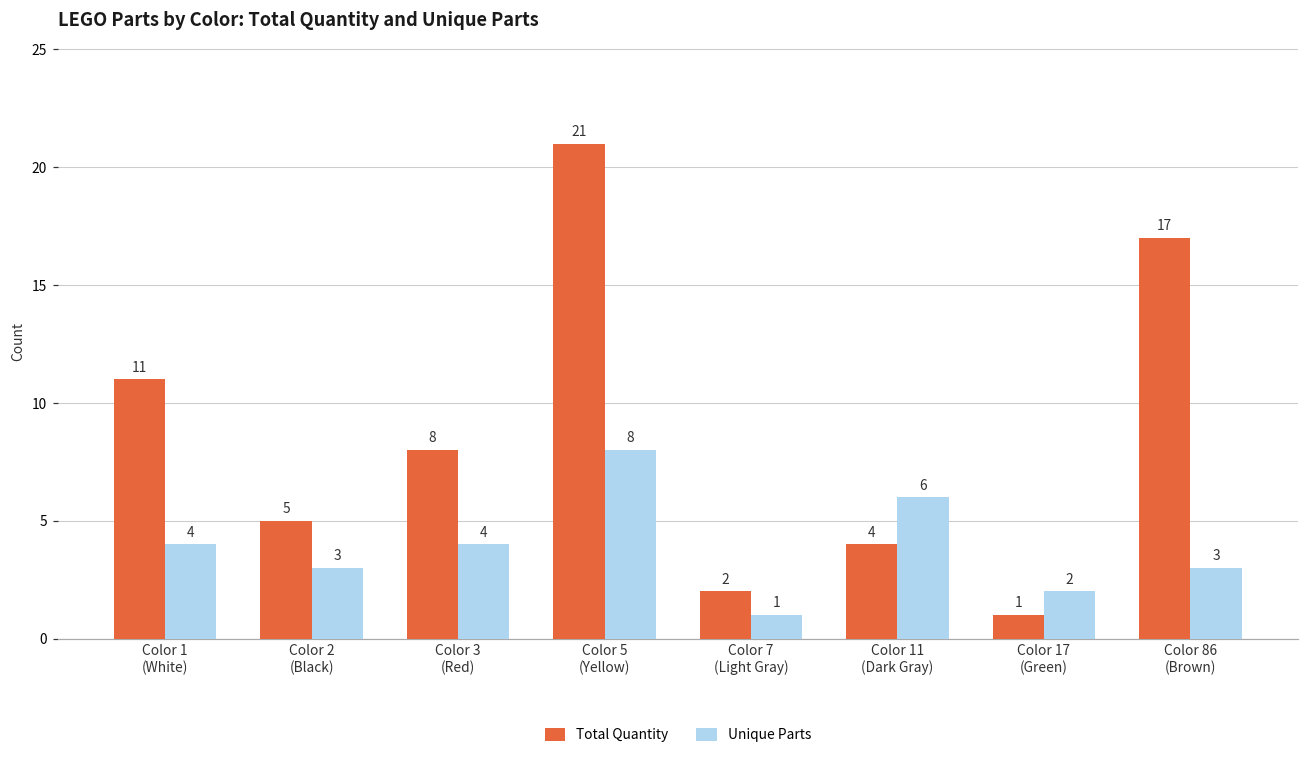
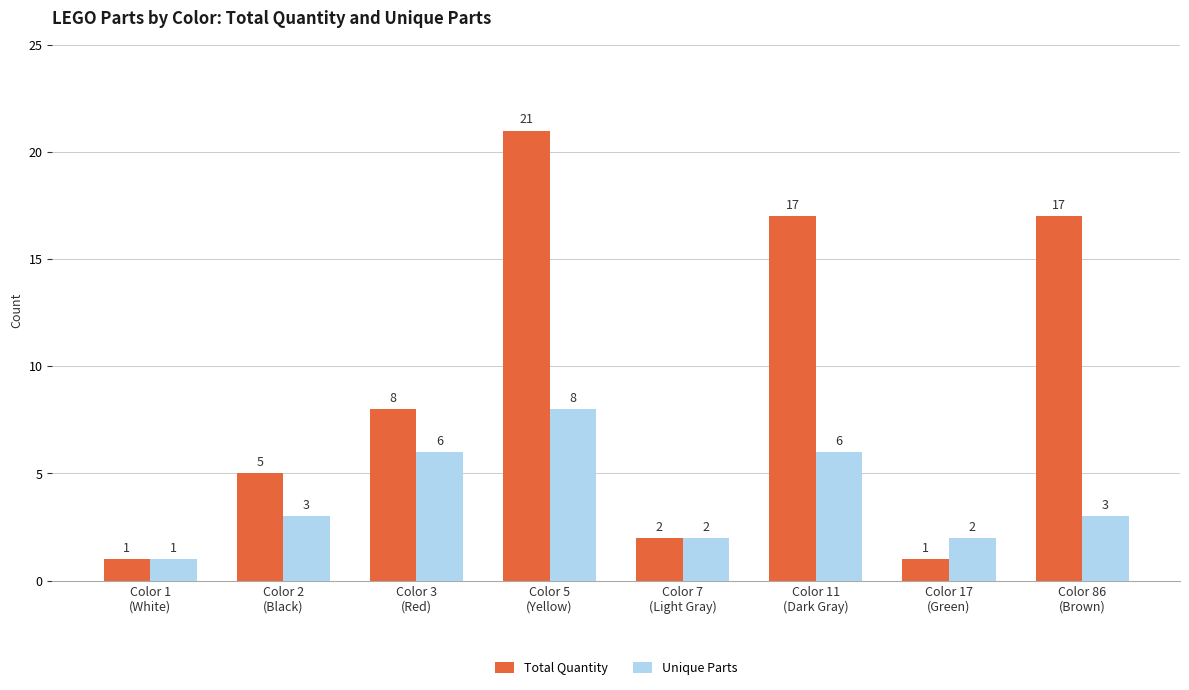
  {
    "Total Quantity": {
-     "Color 1 (White)": 11,
+     "Color 1 (White)": 1,
      "Color 2 (Black)": 5,
      "Color 3 (Red)": 8,
      "Color 5 (Yellow)": 21,
      "Color 7 (Light Gray)": 2,
-     "Color 11 (Dark Gray)": 4,
+     "Color 11 (Dark Gray)": 17,
      "Color 17 (Green)": 1,
      "Color 86 (Brown)": 17
    },
    "Unique Parts": {
-     "Color 1 (White)": 4,
+     "Color 1 (White)": 1,
      "Color 2 (Black)": 3,
-     "Color 3 (Red)": 4,
+     "Color 3 (Red)": 6,
      "Color 5 (Yellow)": 8,
-     "Color 7 (Light Gray)": 1,
+     "Color 7 (Light Gray)": 2,
      "Color 11 (Dark Gray)": 6,
      "Color 17 (Green)": 2,
      "Color 86 (Brown)": 3
    }
  }
